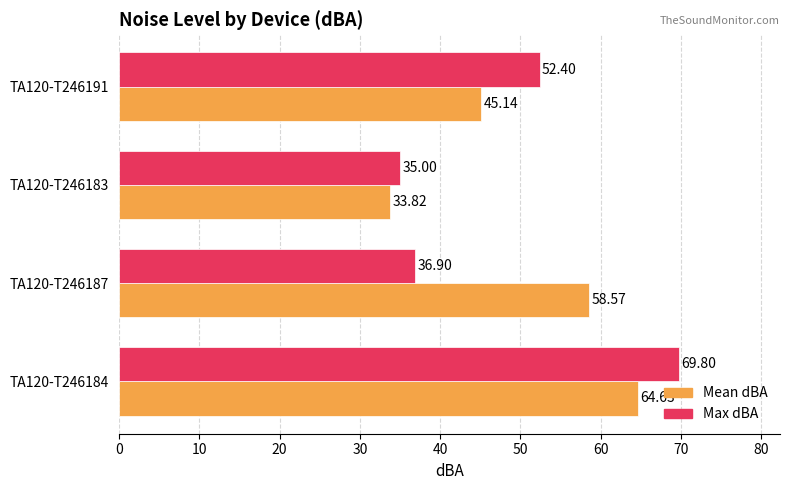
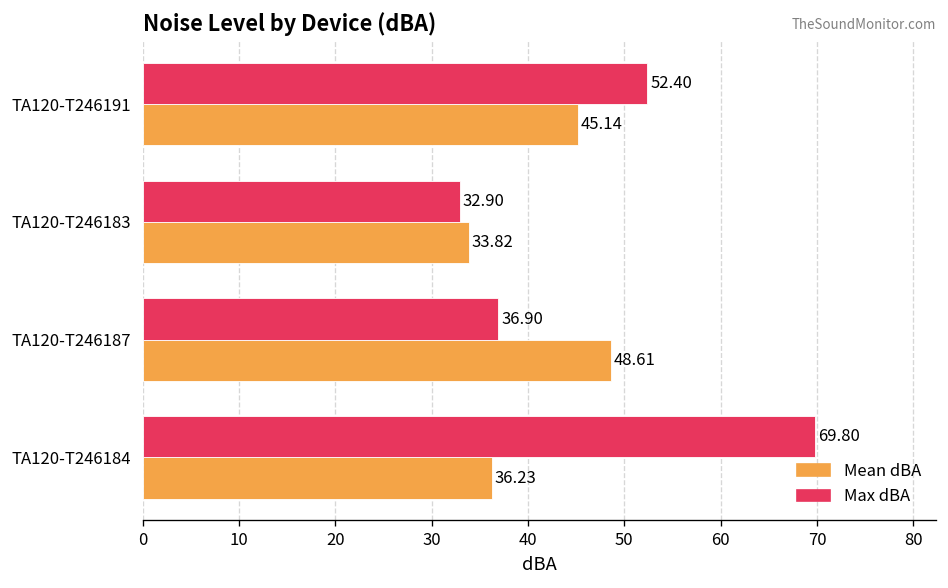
  {
    "Mean dBA": {
      "TA120-T246191": 45.14,
      "TA120-T246183": 33.82,
-     "TA120-T246187": 58.57,
-     "TA120-T246184": 64.63
+     "TA120-T246187": 48.61,
+     "TA120-T246184": 36.23
    },
    "Max dBA": {
      "TA120-T246191": 52.40,
-     "TA120-T246183": 35.00,
+     "TA120-T246183": 32.90,
      "TA120-T246187": 36.90,
      "TA120-T246184": 69.80
    }
  }
